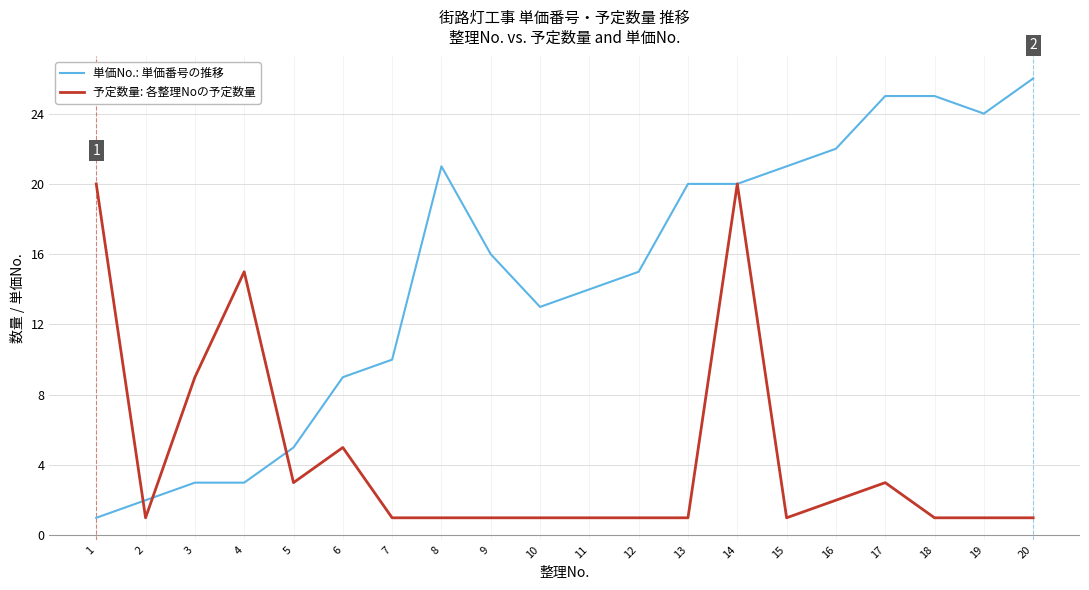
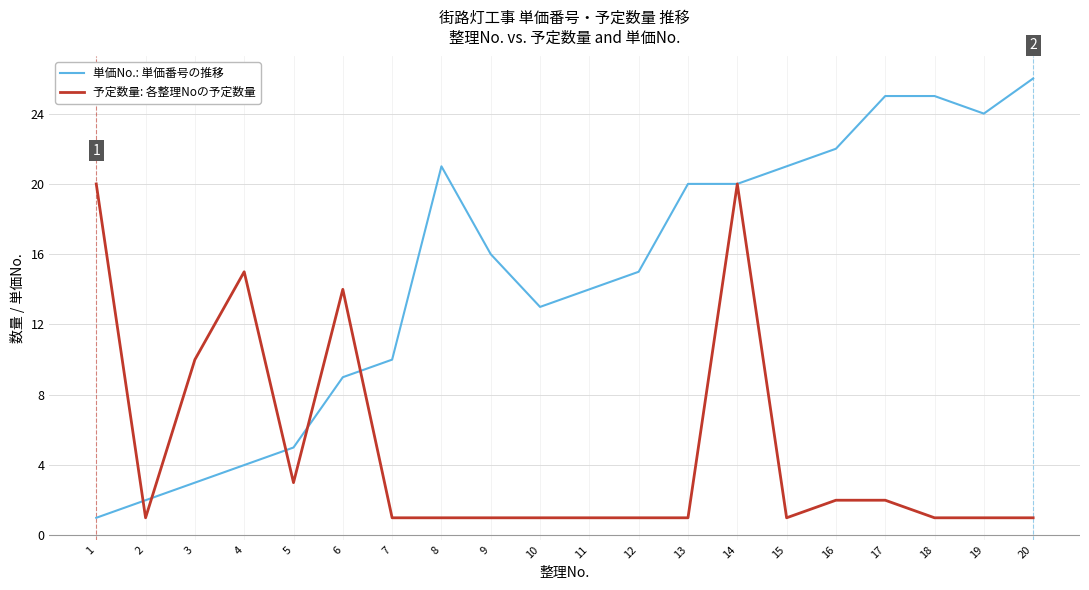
  {
    "単価No.: 単価番号の推移": {
      "1": 1,
      "2": 2,
      "3": 3,
-     "4": 3,
+     "4": 4,
      "5": 5,
      "6": 9,
      "7": 10,
      "8": 21,
      "9": 16,
      "10": 13,
      "11": 14,
      "12": 15,
      "13": 20,
      "15": 21,
      "16": 22,
      "17": 25,
      "18": 25,
      "19": 24,
      "20": 26
    },
    "予定数量: 各整理Noの予定数量": {
      "1": 20,
      "2": 1,
-     "3": 9,
+     "3": 10,
      "4": 15,
      "5": 3,
-     "6": 5,
+     "6": 14,
      "7": 1,
      "8": 1,
      "9": 1,
      "10": 1,
      "11": 1,
      "12": 1,
      "13": 1,
      "15": 1,
      "16": 2,
-     "17": 3,
+     "17": 2,
      "18": 1,
      "19": 1,
      "20": 1
    }
  }
